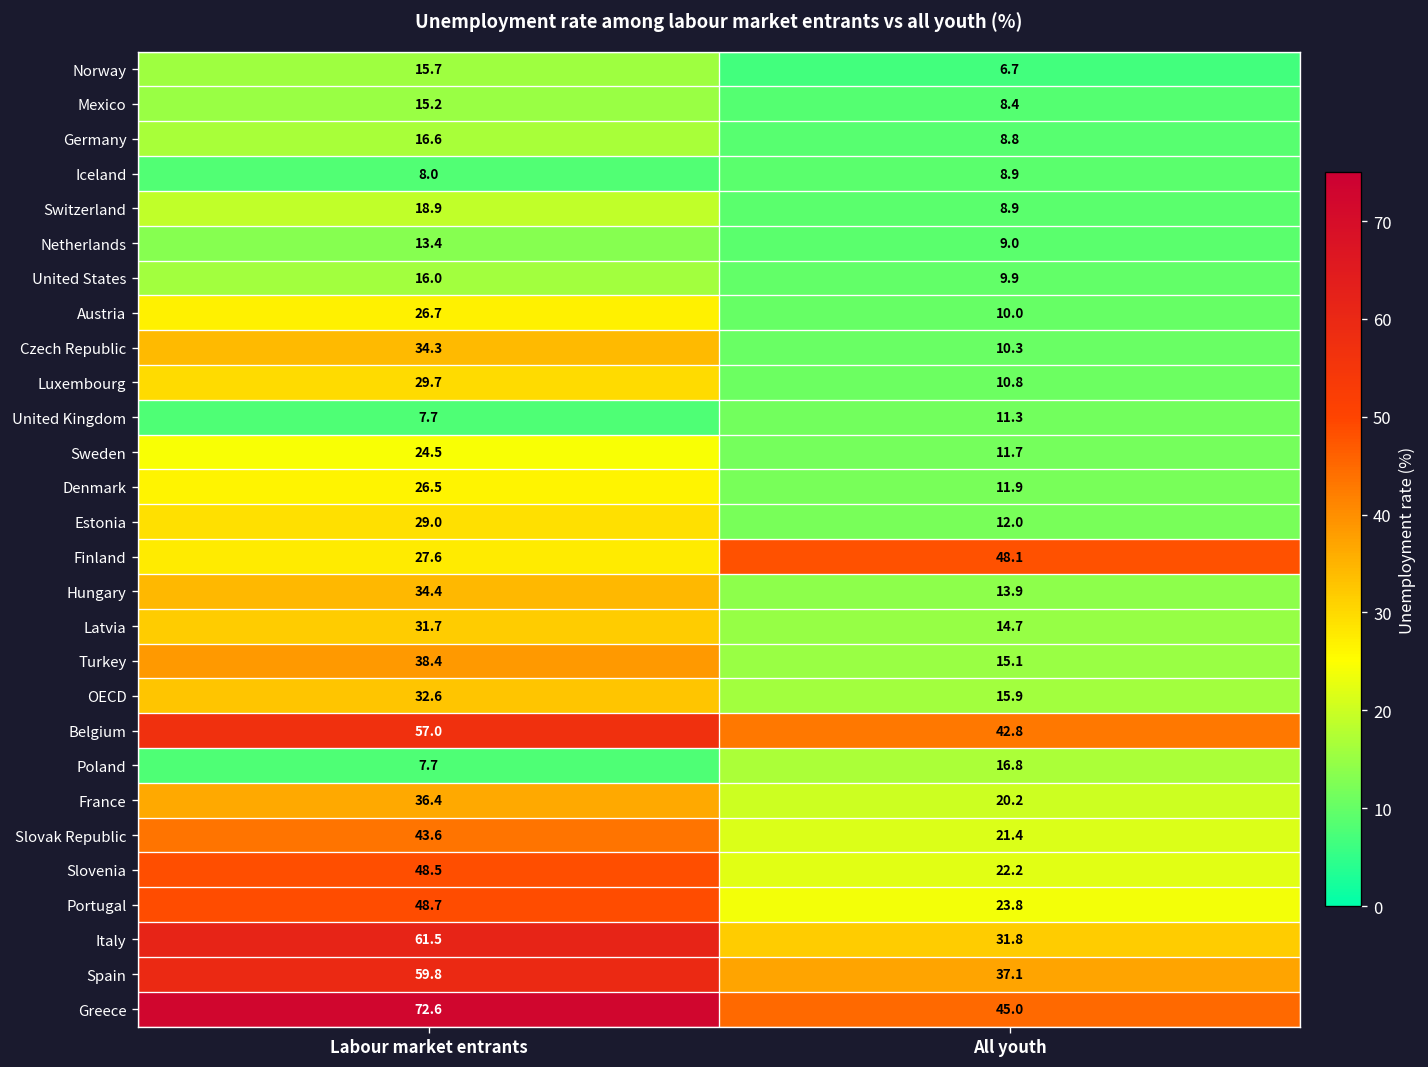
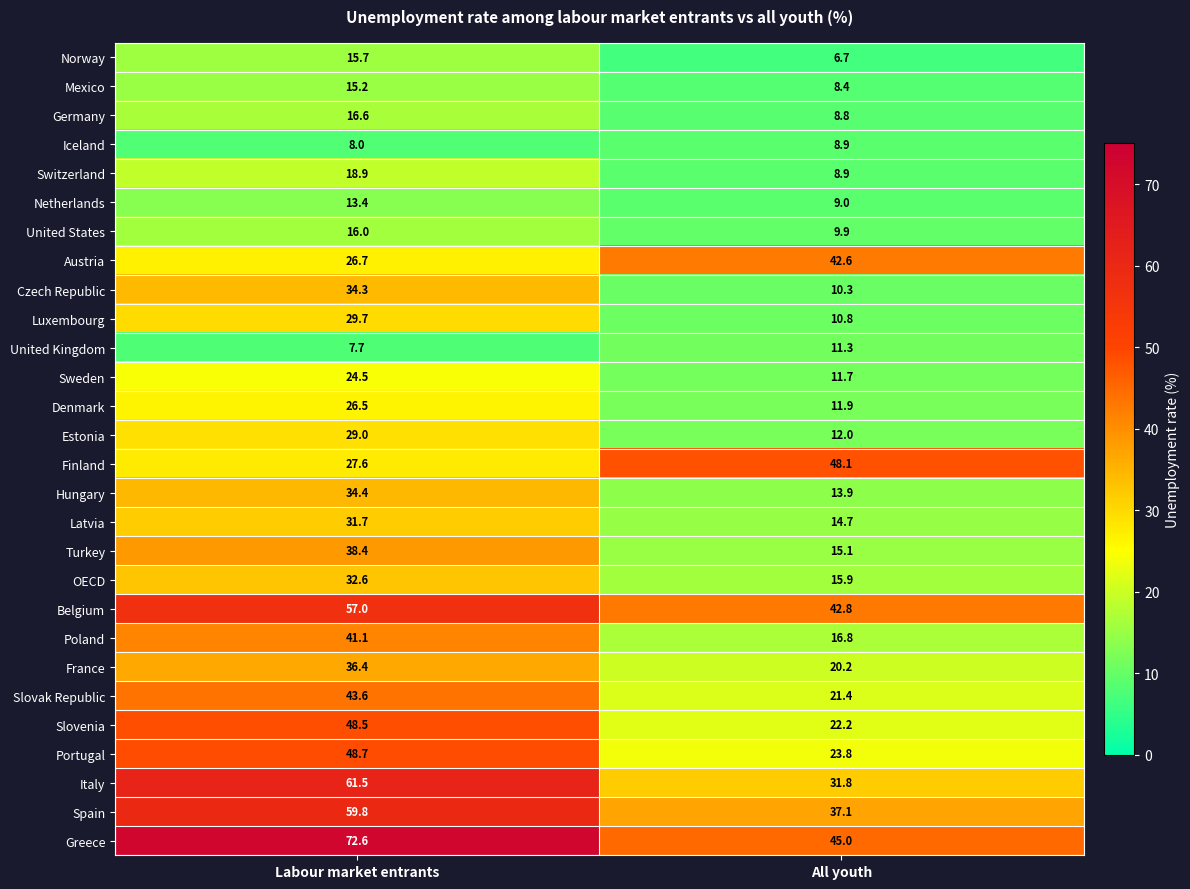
  {
    "Norway": {
      "Labour market entrants": 15.7,
      "All youth": 6.7
    },
    "Mexico": {
      "Labour market entrants": 15.2,
      "All youth": 8.4
    },
    "Germany": {
      "Labour market entrants": 16.6,
      "All youth": 8.8
    },
    "Iceland": {
      "Labour market entrants": 8.0,
      "All youth": 8.9
    },
    "Switzerland": {
      "Labour market entrants": 18.9,
      "All youth": 8.9
    },
    "Netherlands": {
      "Labour market entrants": 13.4,
      "All youth": 9.0
    },
    "United States": {
      "Labour market entrants": 16.0,
      "All youth": 9.9
    },
    "Austria": {
      "Labour market entrants": 26.7,
-     "All youth": 10.0
+     "All youth": 42.6
    },
    "Czech Republic": {
      "Labour market entrants": 34.3,
      "All youth": 10.3
    },
    "Luxembourg": {
      "Labour market entrants": 29.7,
      "All youth": 10.8
    },
    "United Kingdom": {
      "Labour market entrants": 7.7,
      "All youth": 11.3
    },
    "Sweden": {
      "Labour market entrants": 24.5,
      "All youth": 11.7
    },
    "Denmark": {
      "Labour market entrants": 26.5,
      "All youth": 11.9
    },
    "Estonia": {
      "Labour market entrants": 29.0,
      "All youth": 12.0
    },
    "Finland": {
      "Labour market entrants": 27.6,
      "All youth": 48.1
    },
    "Hungary": {
      "Labour market entrants": 34.4,
      "All youth": 13.9
    },
    "Latvia": {
      "Labour market entrants": 31.7,
      "All youth": 14.7
    },
    "Turkey": {
      "Labour market entrants": 38.4,
      "All youth": 15.1
    },
    "OECD": {
      "Labour market entrants": 32.6,
      "All youth": 15.9
    },
    "Belgium": {
      "Labour market entrants": 57.0,
      "All youth": 42.8
    },
    "Poland": {
-     "Labour market entrants": 7.7,
+     "Labour market entrants": 41.1,
      "All youth": 16.8
    },
    "France": {
      "Labour market entrants": 36.4,
      "All youth": 20.2
    },
    "Slovak Republic": {
      "Labour market entrants": 43.6,
      "All youth": 21.4
    },
    "Slovenia": {
      "Labour market entrants": 48.5,
      "All youth": 22.2
    },
    "Portugal": {
      "Labour market entrants": 48.7,
      "All youth": 23.8
    },
    "Italy": {
      "Labour market entrants": 61.5,
      "All youth": 31.8
    },
    "Spain": {
      "Labour market entrants": 59.8,
      "All youth": 37.1
    },
    "Greece": {
      "Labour market entrants": 72.6,
      "All youth": 45.0
    }
  }
